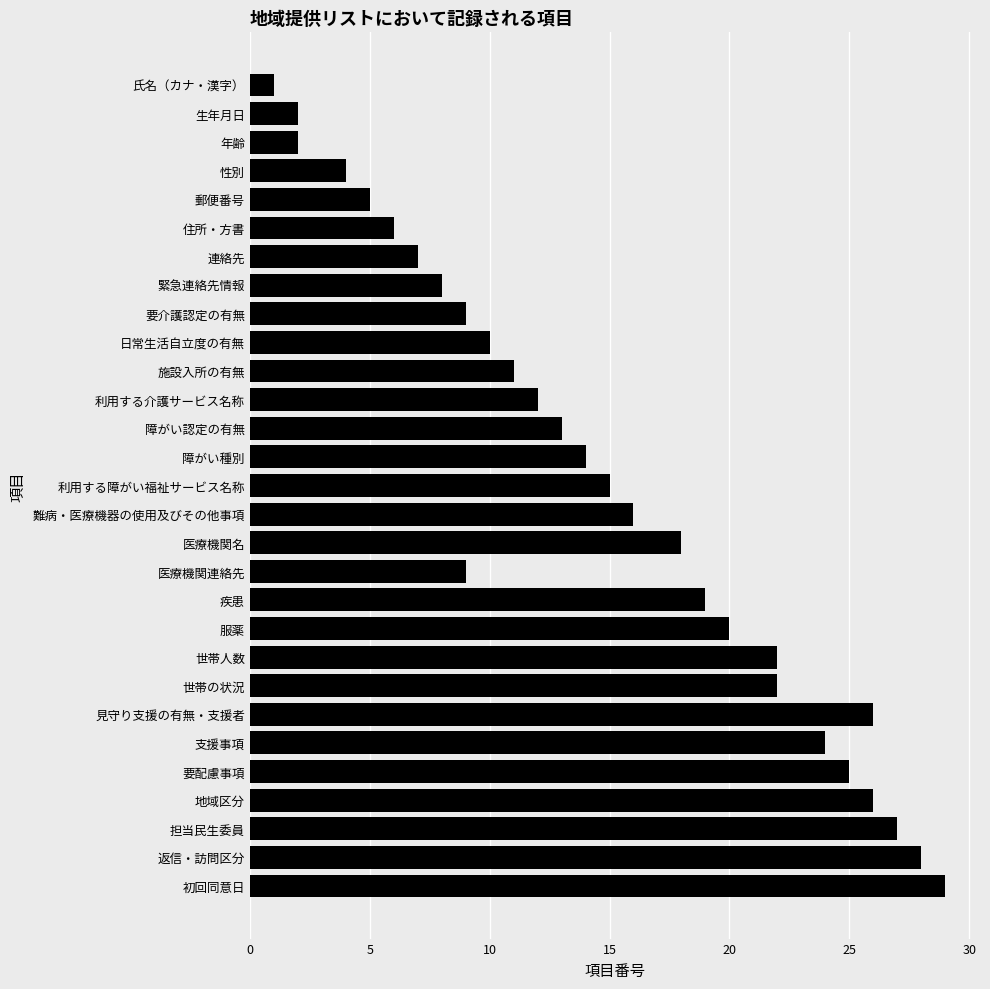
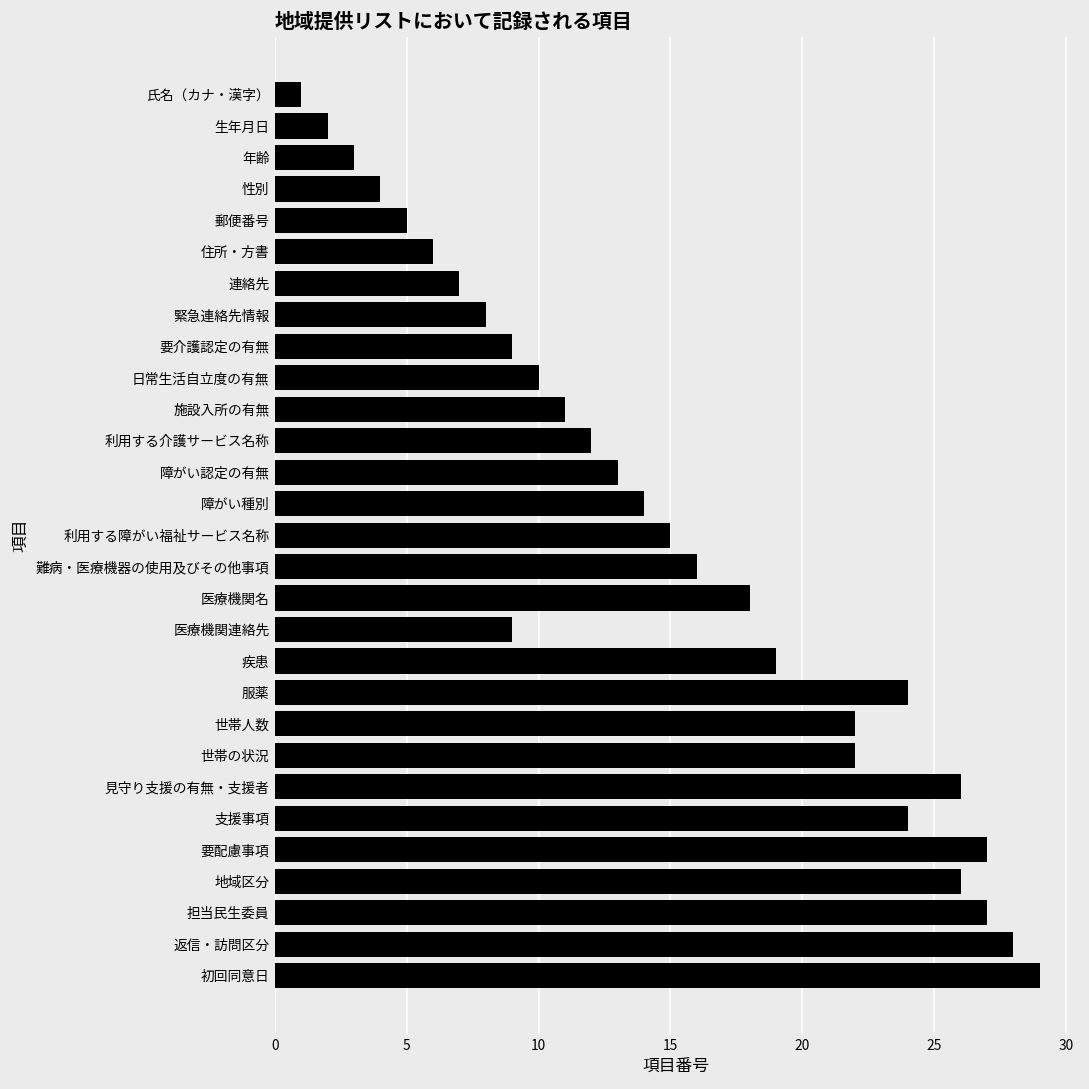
  {
    "氏名（カナ・漢字）": 1,
    "生年月日": 2,
-   "年齢": 2,
+   "年齢": 3,
    "性別": 4,
    "郵便番号": 5,
    "住所・方書": 6,
    "連絡先": 7,
    "緊急連絡先情報": 8,
    "要介護認定の有無": 9,
    "日常生活自立度の有無": 10,
    "施設入所の有無": 11,
    "利用する介護サービス名称": 12,
    "障がい認定の有無": 13,
    "障がい種別": 14,
    "利用する障がい福祉サービス名称": 15,
    "難病・医療機器の使用及びその他事項": 16,
    "医療機関名": 18,
    "医療機関連絡先": 9,
    "疾患": 19,
-   "服薬": 20,
+   "服薬": 24,
    "世帯人数": 22,
    "世帯の状況": 22,
    "見守り支援の有無・支援者": 26,
    "支援事項": 24,
-   "要配慮事項": 25,
+   "要配慮事項": 27,
    "地域区分": 26,
    "担当民生委員": 27,
    "返信・訪問区分": 28,
    "初回同意日": 29
  }
